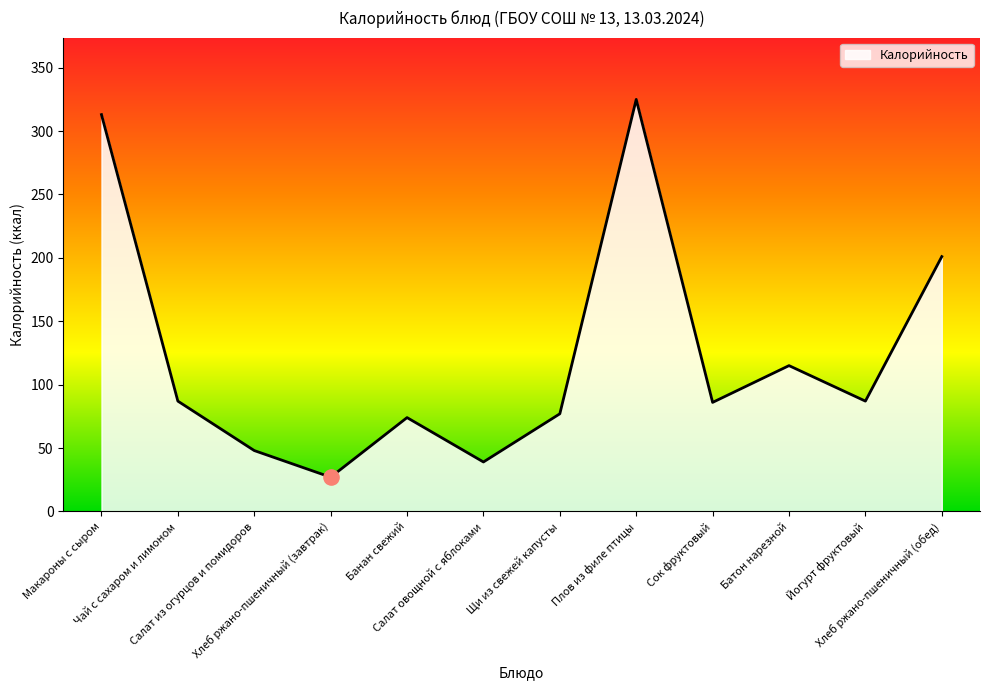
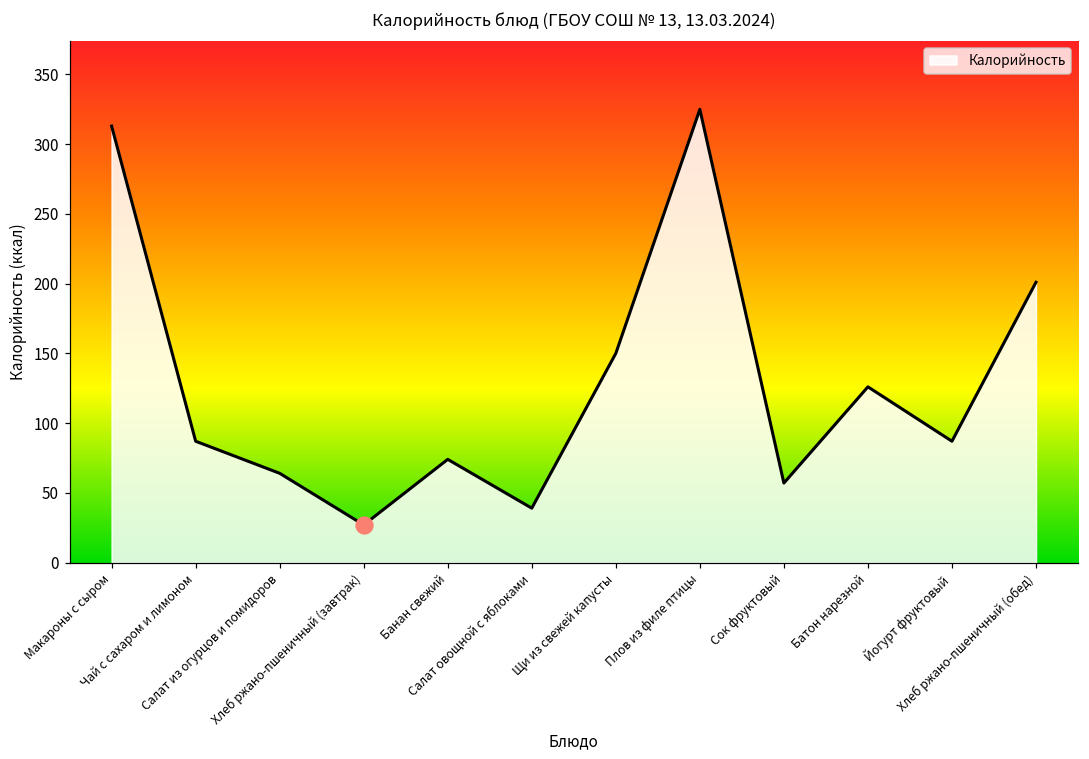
  {
    "Калорийность": {
      "Макароны с сыром": 313,
      "Чай с сахаром и лимоном": 87,
-     "Салат из огурцов и помидоров": 48,
+     "Салат из огурцов и помидоров": 64,
      "Банан свежий": 74,
      "Салат овощной с яблоками": 39,
-     "Щи из свежей капусты": 77,
+     "Щи из свежей капусты": 150,
      "Плов из филе птицы": 325,
-     "Сок фруктовый": 86,
-     "Батон нарезной": 115,
+     "Сок фруктовый": 57,
+     "Батон нарезной": 126,
      "Йогурт фруктовый": 87,
      "Хлеб ржано-пшеничный (обед)": 201
    }
  }
